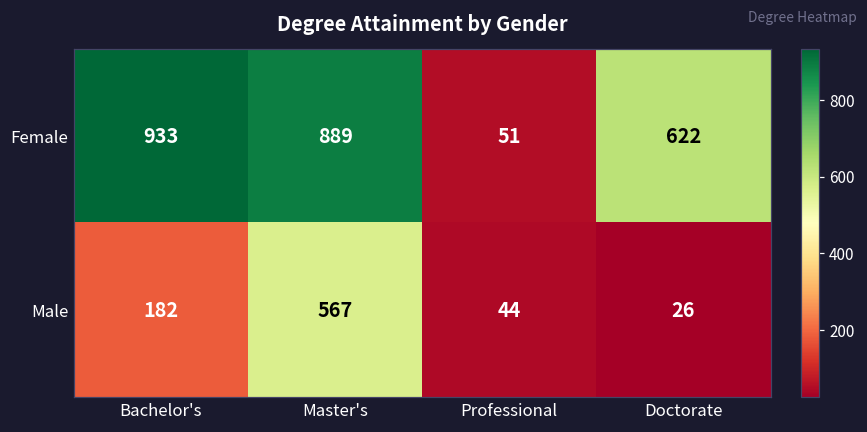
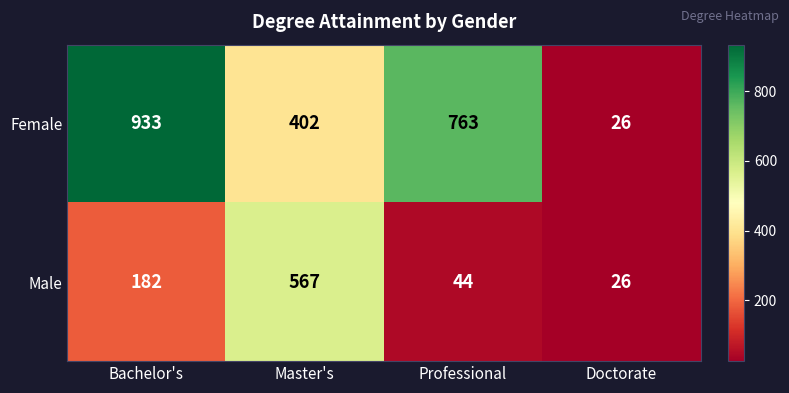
  {
    "Female": {
      "Bachelor's": 933,
-     "Master's": 889,
-     "Professional": 51,
-     "Doctorate": 622
+     "Master's": 402,
+     "Professional": 763,
+     "Doctorate": 26
    },
    "Male": {
      "Bachelor's": 182,
      "Master's": 567,
      "Professional": 44,
      "Doctorate": 26
    }
  }
